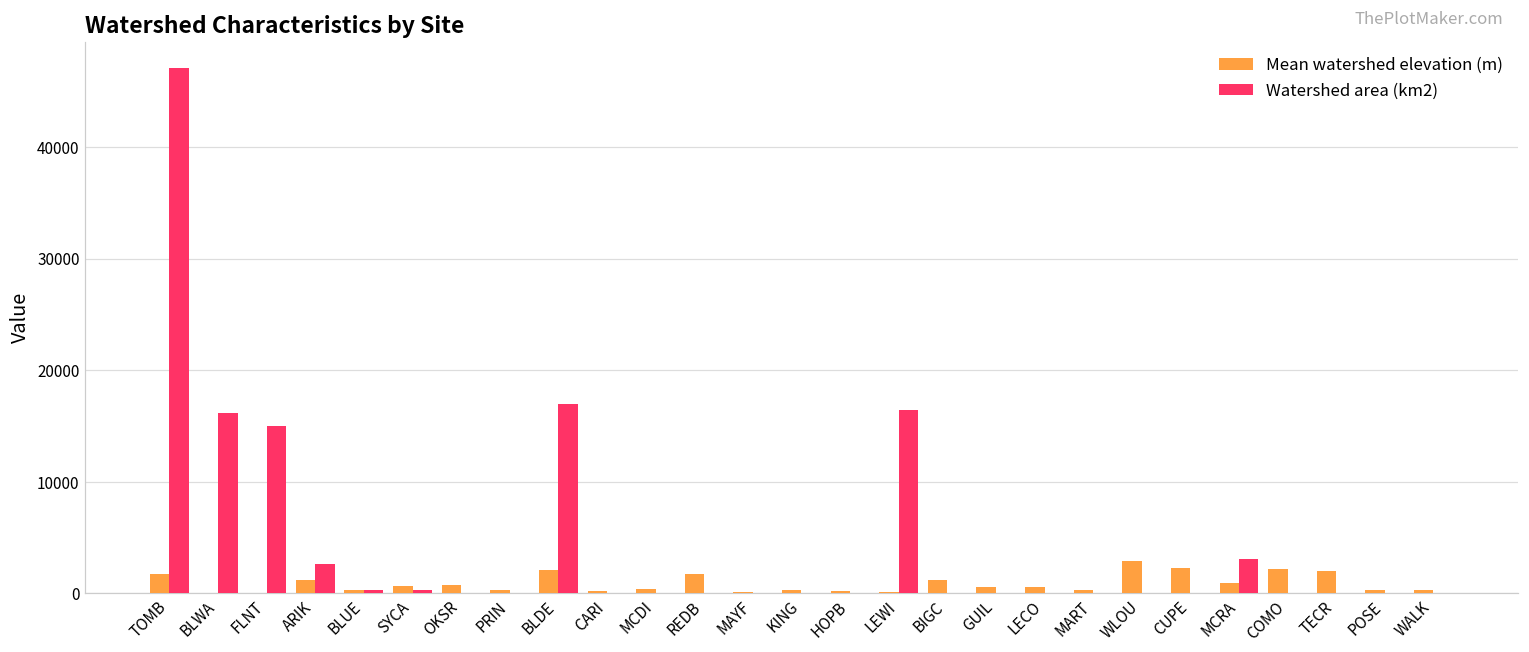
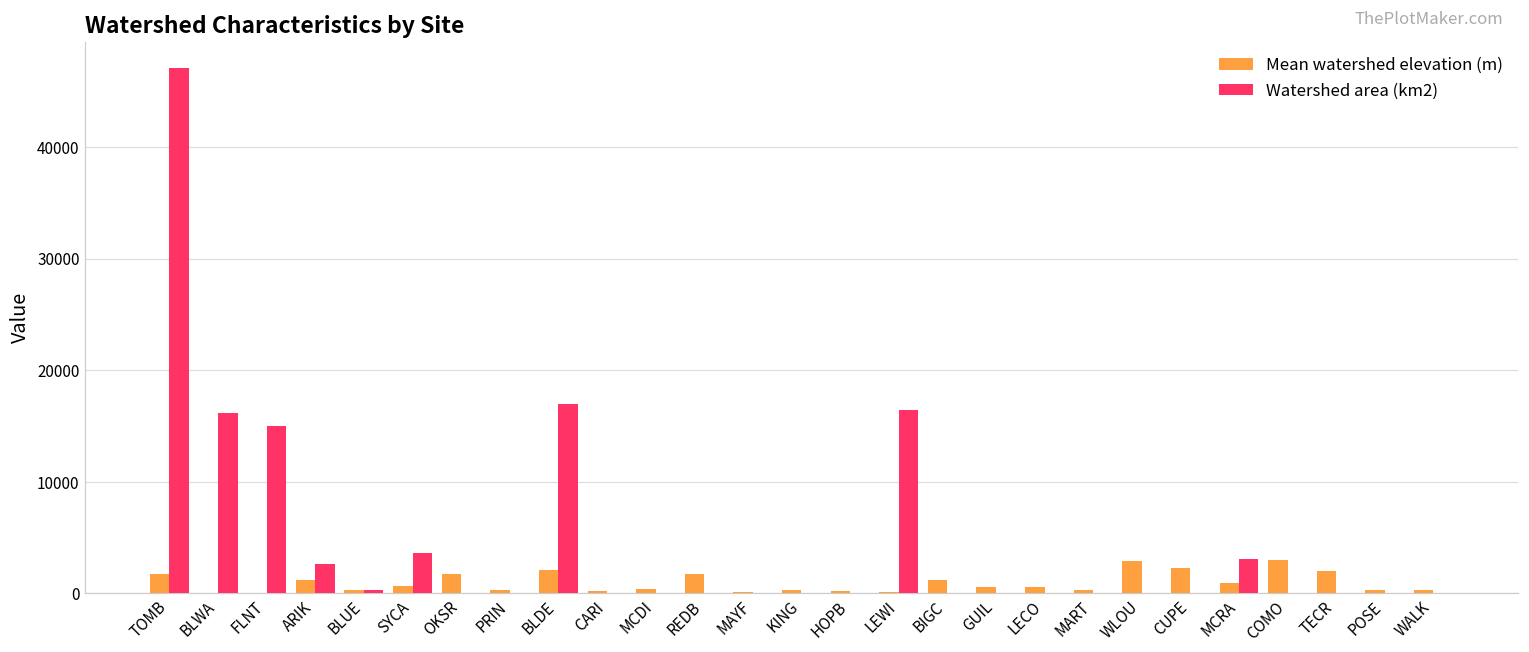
  {
    "Mean watershed elevation (m)": {
      "TOMB": 1700,
      "ARIK": 1200,
      "BLUE": 300,
      "SYCA": 600,
-     "OKSR": 800,
+     "OKSR": 1700,
      "PRIN": 300,
      "BLDE": 2100,
      "MCDI": 400,
      "REDB": 1700,
      "KING": 300,
      "BIGC": 1200,
      "GUIL": 600,
      "LECO": 600,
      "MART": 300,
      "WLOU": 2900,
      "CUPE": 2300,
      "MCRA": 900,
-     "COMO": 2200,
+     "COMO": 3000,
      "TECR": 2000,
      "POSE": 300,
      "WALK": 300
    },
    "Watershed area (km2)": {
      "TOMB": 47100,
      "BLWA": 16200,
      "FLNT": 15000,
      "ARIK": 2600,
      "BLUE": 300,
-     "SYCA": 300,
+     "SYCA": 3600,
      "BLDE": 17000,
      "LEWI": 16400,
      "MCRA": 3100
    }
  }
